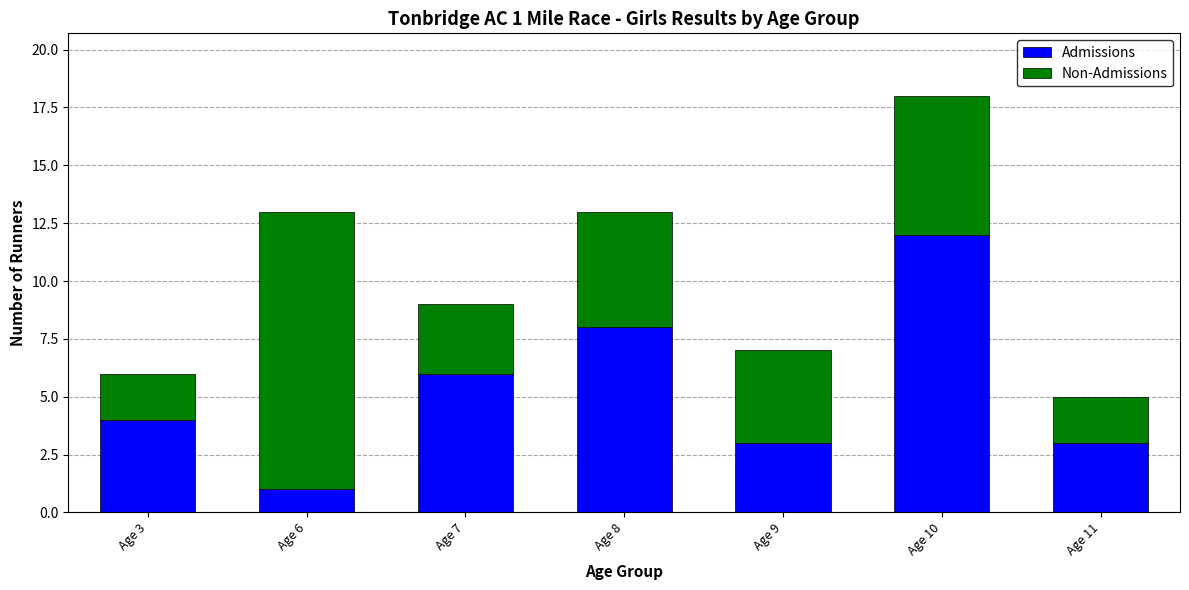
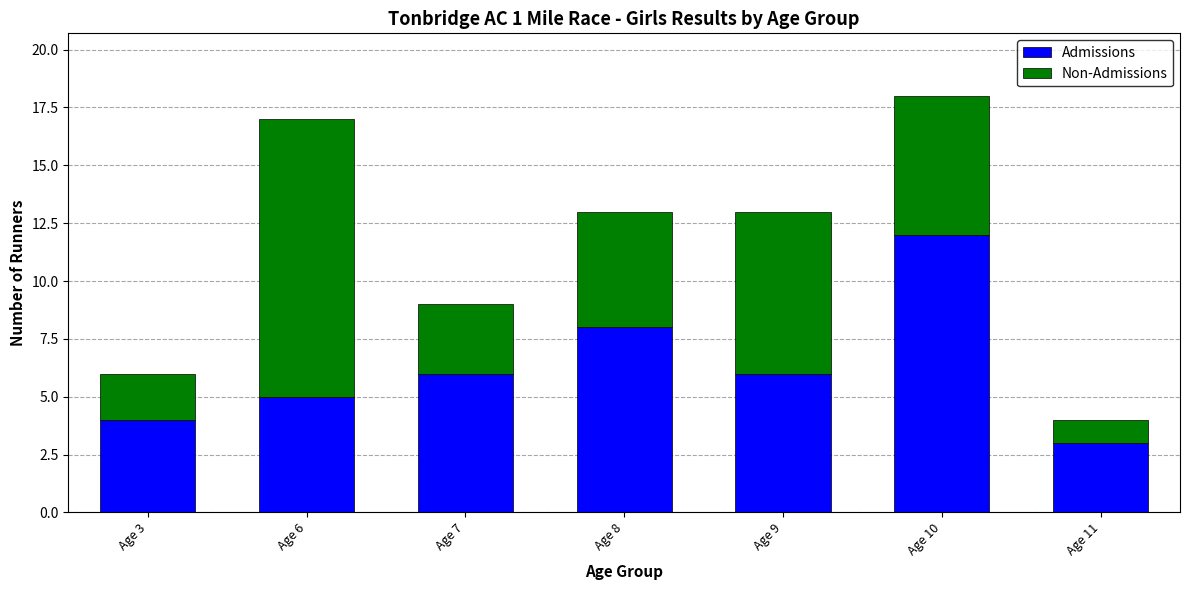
  {
    "Admissions": {
      "Age 3": 4,
-     "Age 6": 1,
+     "Age 6": 5,
      "Age 7": 6,
      "Age 8": 8,
-     "Age 9": 3,
+     "Age 9": 6,
      "Age 10": 12,
      "Age 11": 3
    },
    "Non-Admissions": {
      "Age 3": 2,
      "Age 6": 12,
      "Age 7": 3,
      "Age 8": 5,
-     "Age 9": 4,
+     "Age 9": 7,
      "Age 10": 6,
-     "Age 11": 2
+     "Age 11": 1
    }
  }
